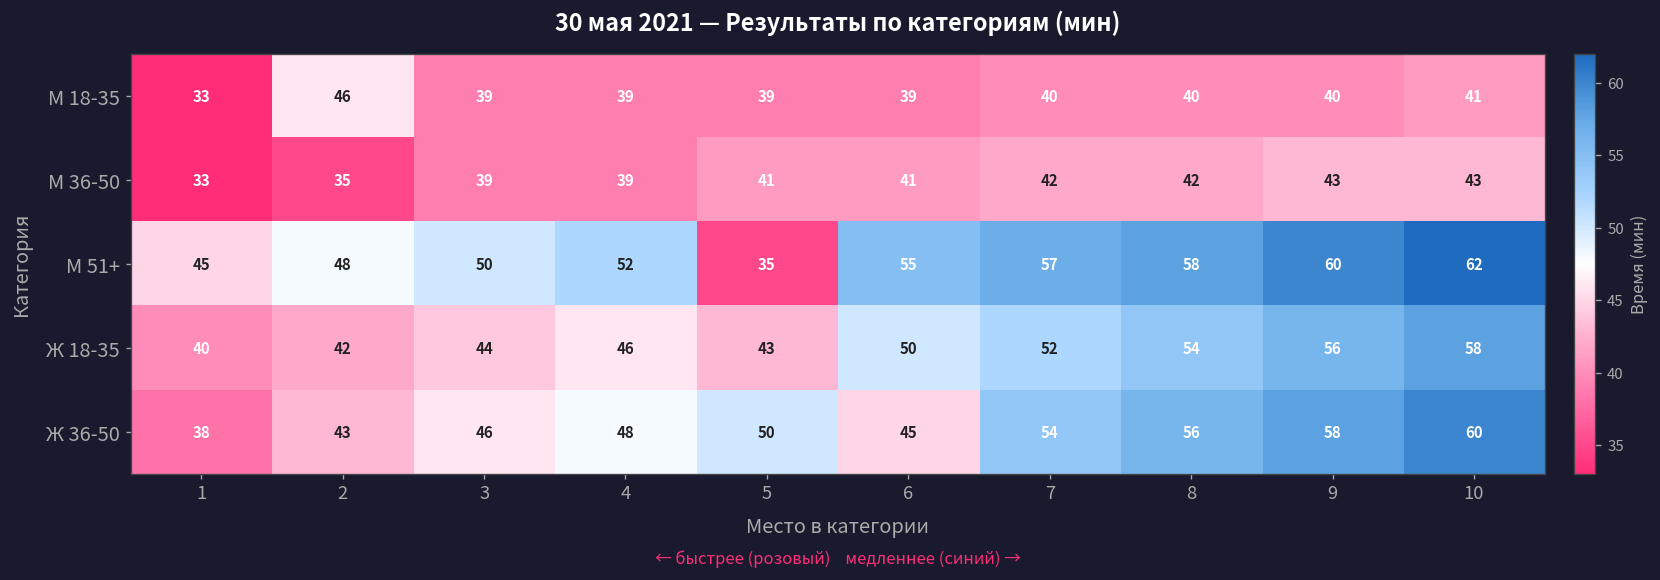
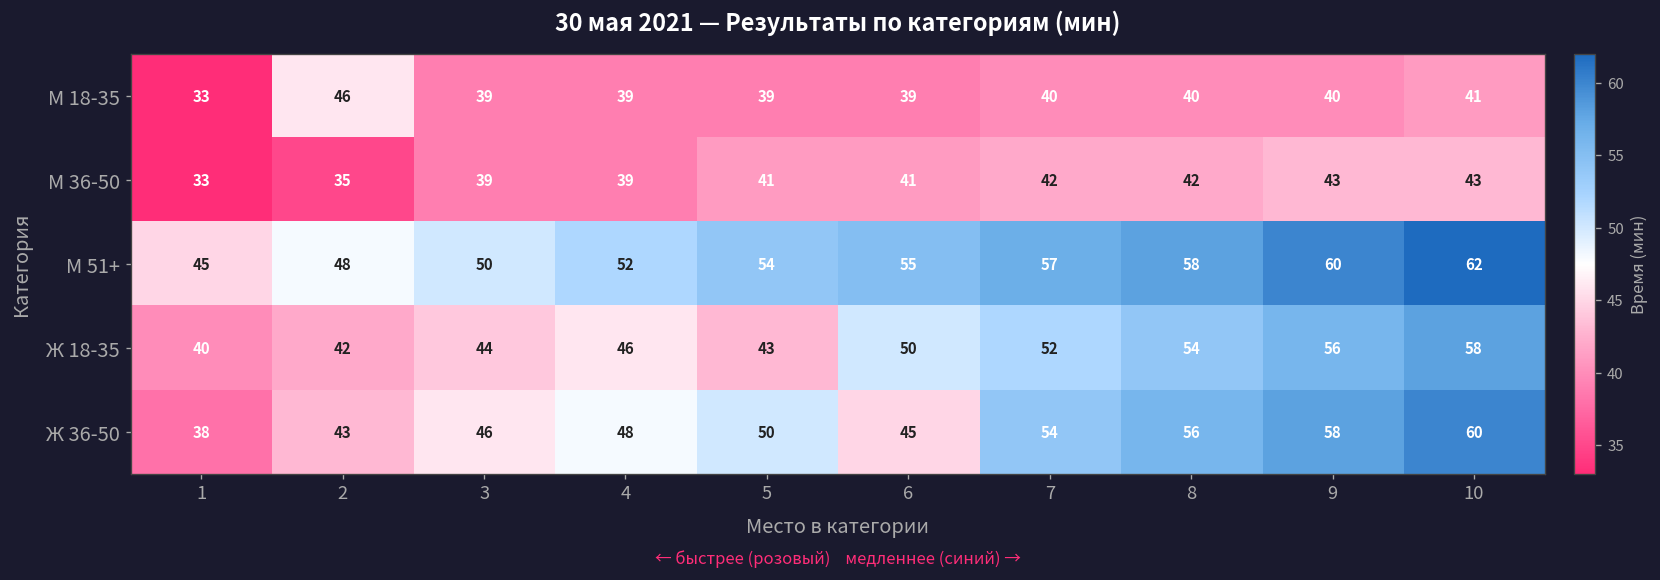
  {
    "М 18-35": {
      "1": 33,
      "2": 46,
      "3": 39,
      "4": 39,
      "5": 39,
      "6": 39,
      "7": 40,
      "8": 40,
      "9": 40,
      "10": 41
    },
    "М 36-50": {
      "1": 33,
      "2": 35,
      "3": 39,
      "4": 39,
      "5": 41,
      "6": 41,
      "7": 42,
      "8": 42,
      "9": 43,
      "10": 43
    },
    "М 51+": {
      "1": 45,
      "2": 48,
      "3": 50,
      "4": 52,
-     "5": 35,
+     "5": 54,
      "6": 55,
      "7": 57,
      "8": 58,
      "9": 60,
      "10": 62
    },
    "Ж 18-35": {
      "1": 40,
      "2": 42,
      "3": 44,
      "4": 46,
      "5": 43,
      "6": 50,
      "7": 52,
      "8": 54,
      "9": 56,
      "10": 58
    },
    "Ж 36-50": {
      "1": 38,
      "2": 43,
      "3": 46,
      "4": 48,
      "5": 50,
      "6": 45,
      "7": 54,
      "8": 56,
      "9": 58,
      "10": 60
    }
  }
